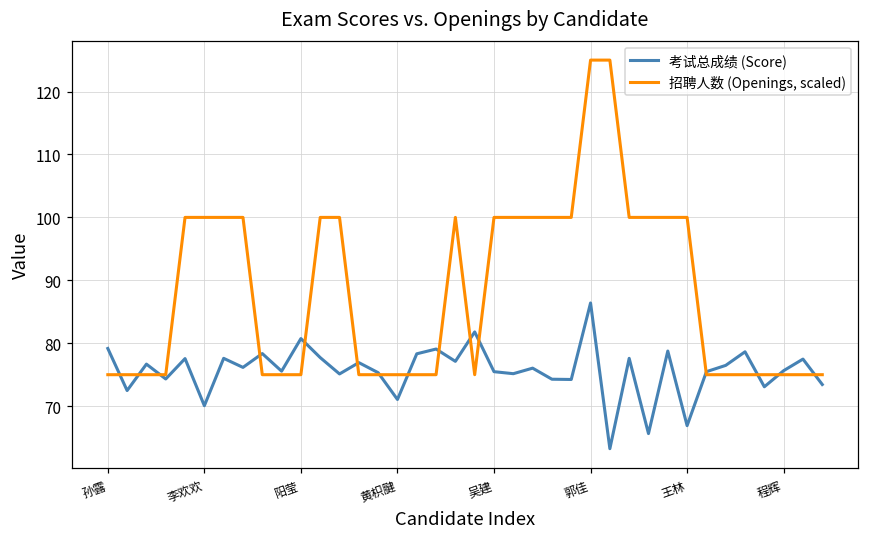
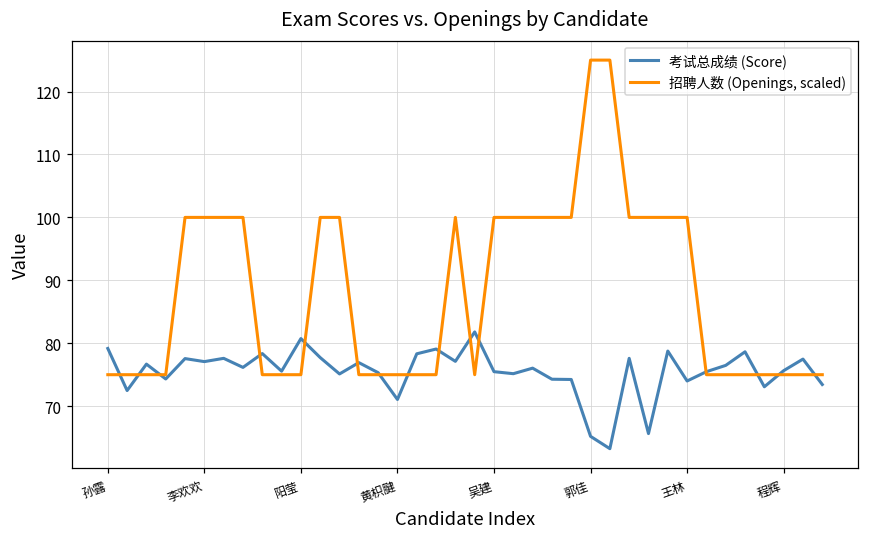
  {
    "考试总成绩 (Score)": {
      "孙露": 79,
-     "李欢欢": 70,
+     "李欢欢": 77,
      "阳莹": 81,
      "黄枳腱": 71,
      "吴建": 75,
-     "郭佳": 86,
-     "王林": 67,
+     "郭佳": 65,
+     "王林": 74,
      "程辉": 76
    },
    "招聘人数 (Openings, scaled)": {
      "孙露": 75,
      "李欢欢": 100,
      "阳莹": 75,
      "黄枳腱": 75,
      "吴建": 100,
      "郭佳": 125,
      "王林": 100,
      "程辉": 75
    }
  }
